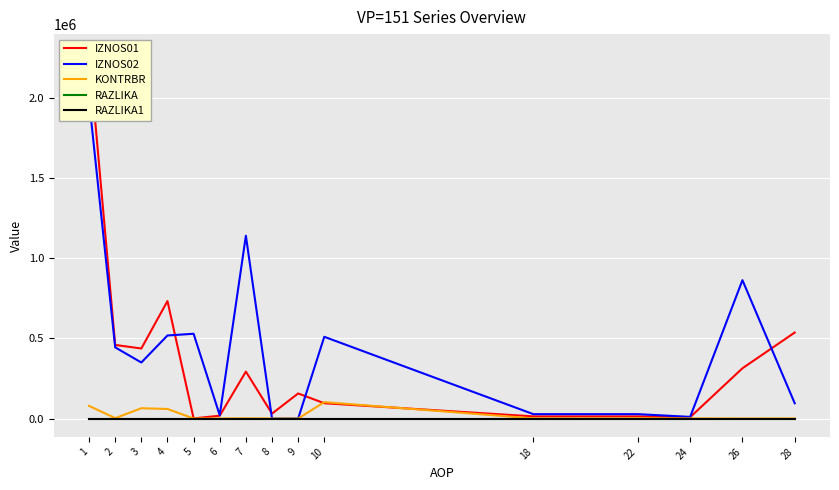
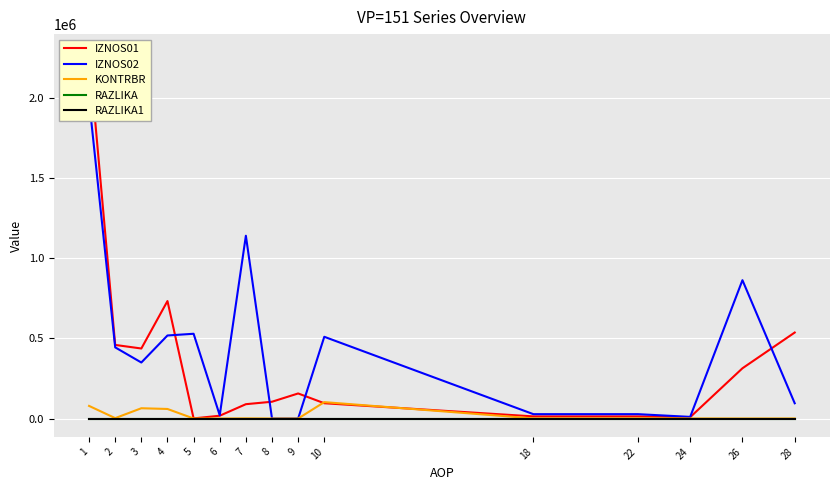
  {
    "IZNOS01": {
      "3": 440000,
      "4": 730000,
-     "7": 290000,
-     "8": 30000,
+     "7": 90000,
+     "8": 100000,
      "9": 160000,
      "26": 310000,
      "28": 540000
    },
    "IZNOS02": {
      "3": 350000,
      "4": 520000,
      "5": 530000,
      "7": 1140000,
      "10": 510000,
      "26": 860000,
      "28": 100000
    },
    "KONTRBR": {
      "1": 80000,
      "3": 60000,
      "4": 60000
    },
    "RAZLIKA1": {
      "1": 0,
      "3": 0,
      "4": 0,
      "10": 0
    }
  }
